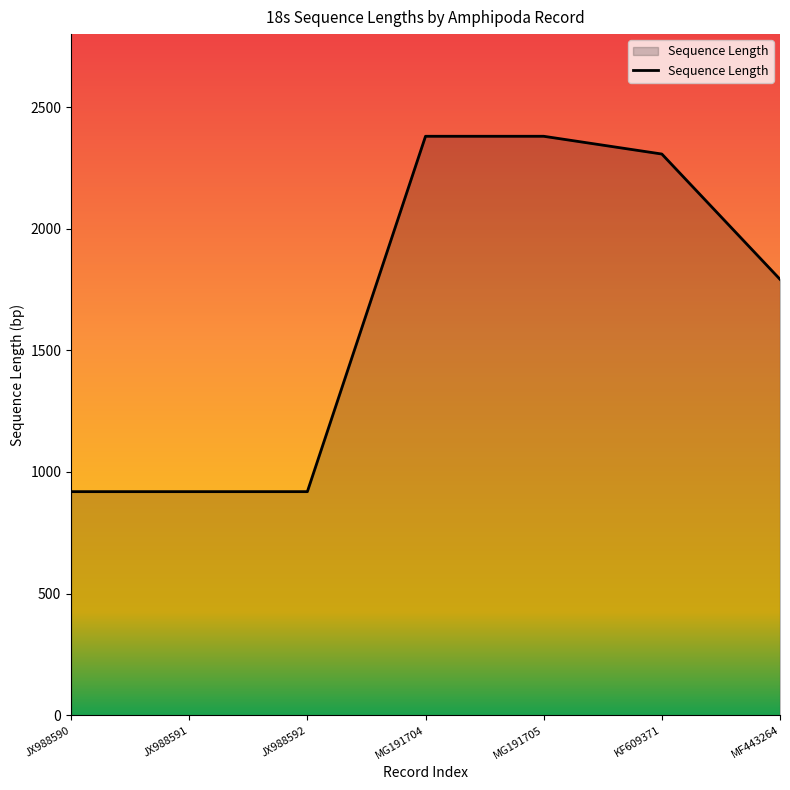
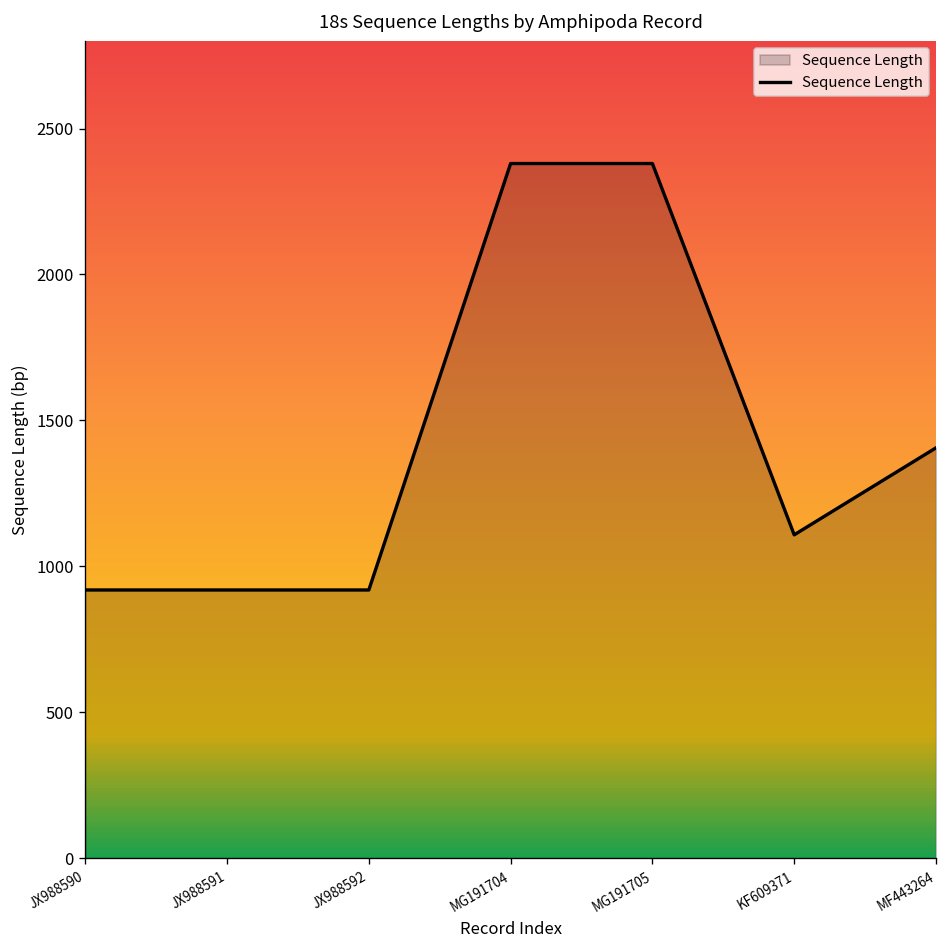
  {
    "JX988590": 920,
    "JX988591": 920,
    "JX988592": 920,
    "MG191704": 2380,
    "MG191705": 2380,
-   "KF609371": 2310,
-   "MF443264": 1790
+   "KF609371": 1110,
+   "MF443264": 1410
  }
